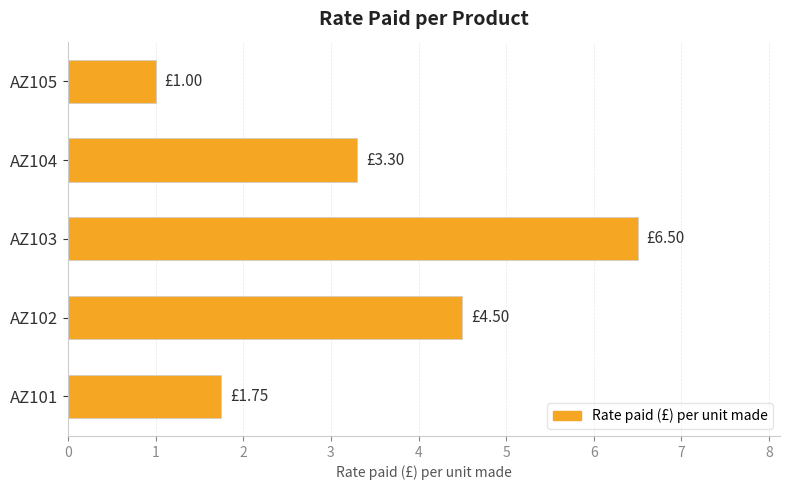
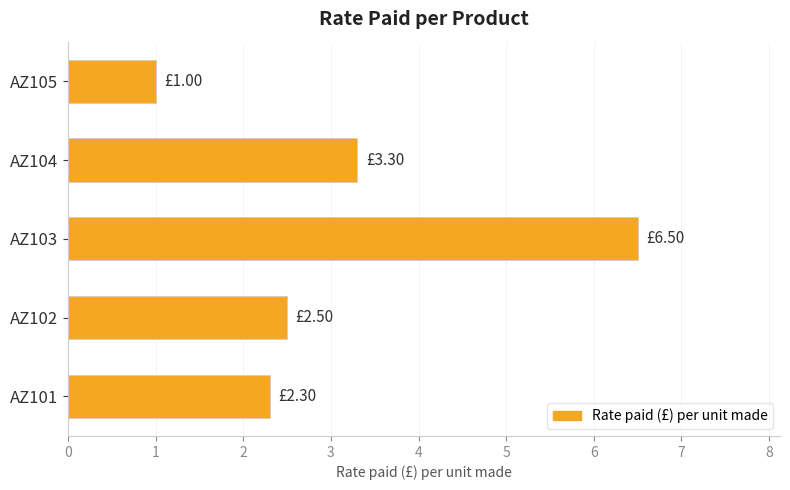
  {
    "AZ105": "£1.00",
    "AZ104": "£3.30",
    "AZ103": "£6.50",
-   "AZ102": "£4.50",
-   "AZ101": "£1.75"
+   "AZ102": "£2.50",
+   "AZ101": "£2.30"
  }
